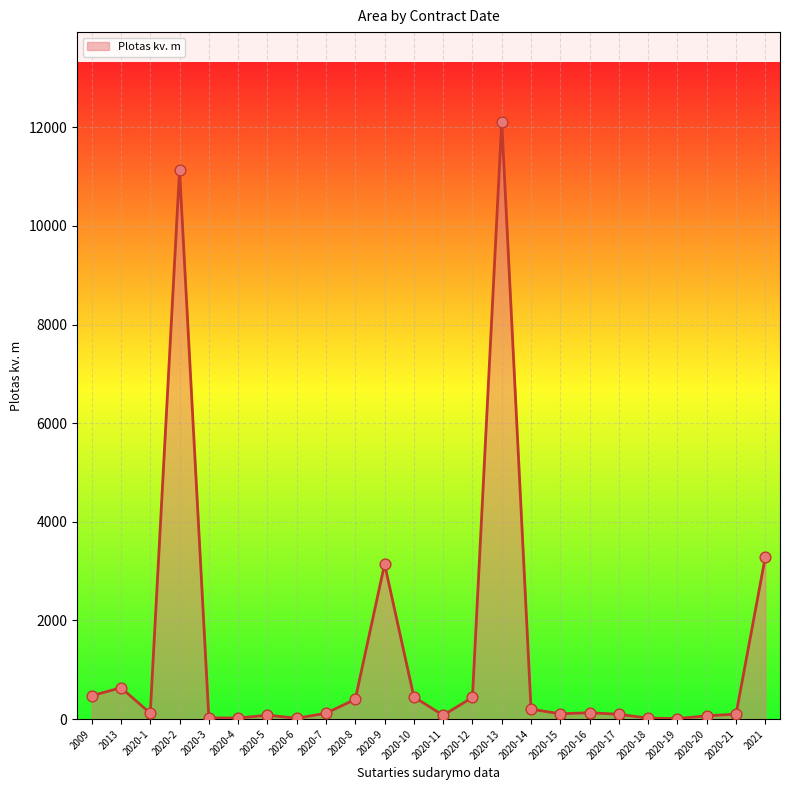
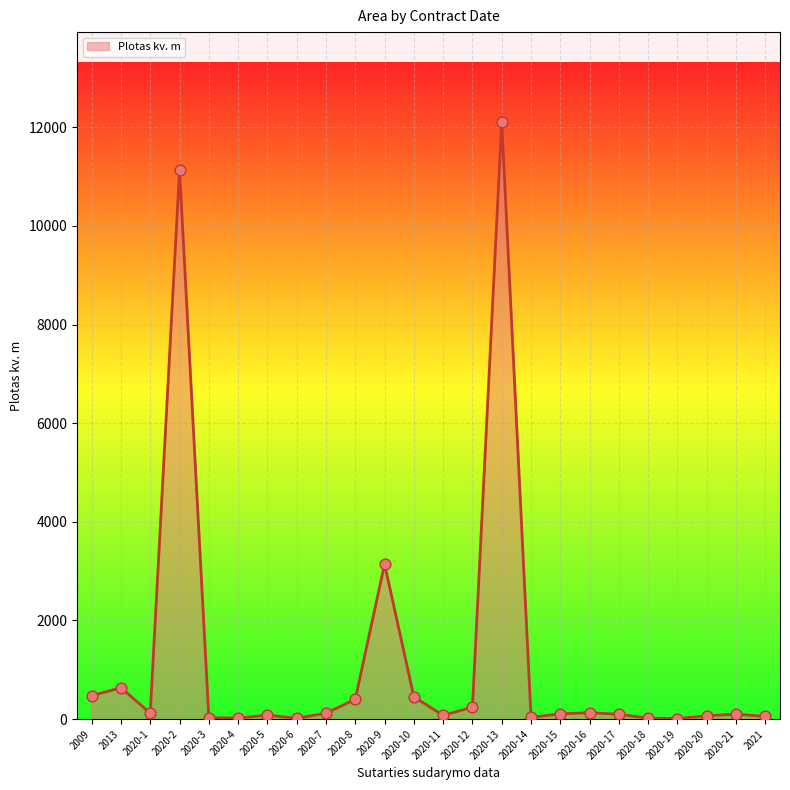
  {
    "2009": 500,
    "2013": 600,
    "2020-1": 100,
    "2020-2": 11100,
    "2020-3": 0,
    "2020-4": 0,
    "2020-5": 100,
    "2020-6": 0,
    "2020-7": 100,
    "2020-8": 400,
    "2020-9": 3100,
    "2020-10": 400,
    "2020-11": 100,
-   "2020-12": 400,
+   "2020-12": 200,
    "2020-13": 12100,
-   "2020-14": 200,
+   "2020-14": 0,
    "2020-15": 100,
    "2020-16": 100,
    "2020-17": 100,
    "2020-18": 0,
    "2020-19": 0,
    "2020-20": 100,
    "2020-21": 100,
-   "2021": 3300
+   "2021": 100
  }
